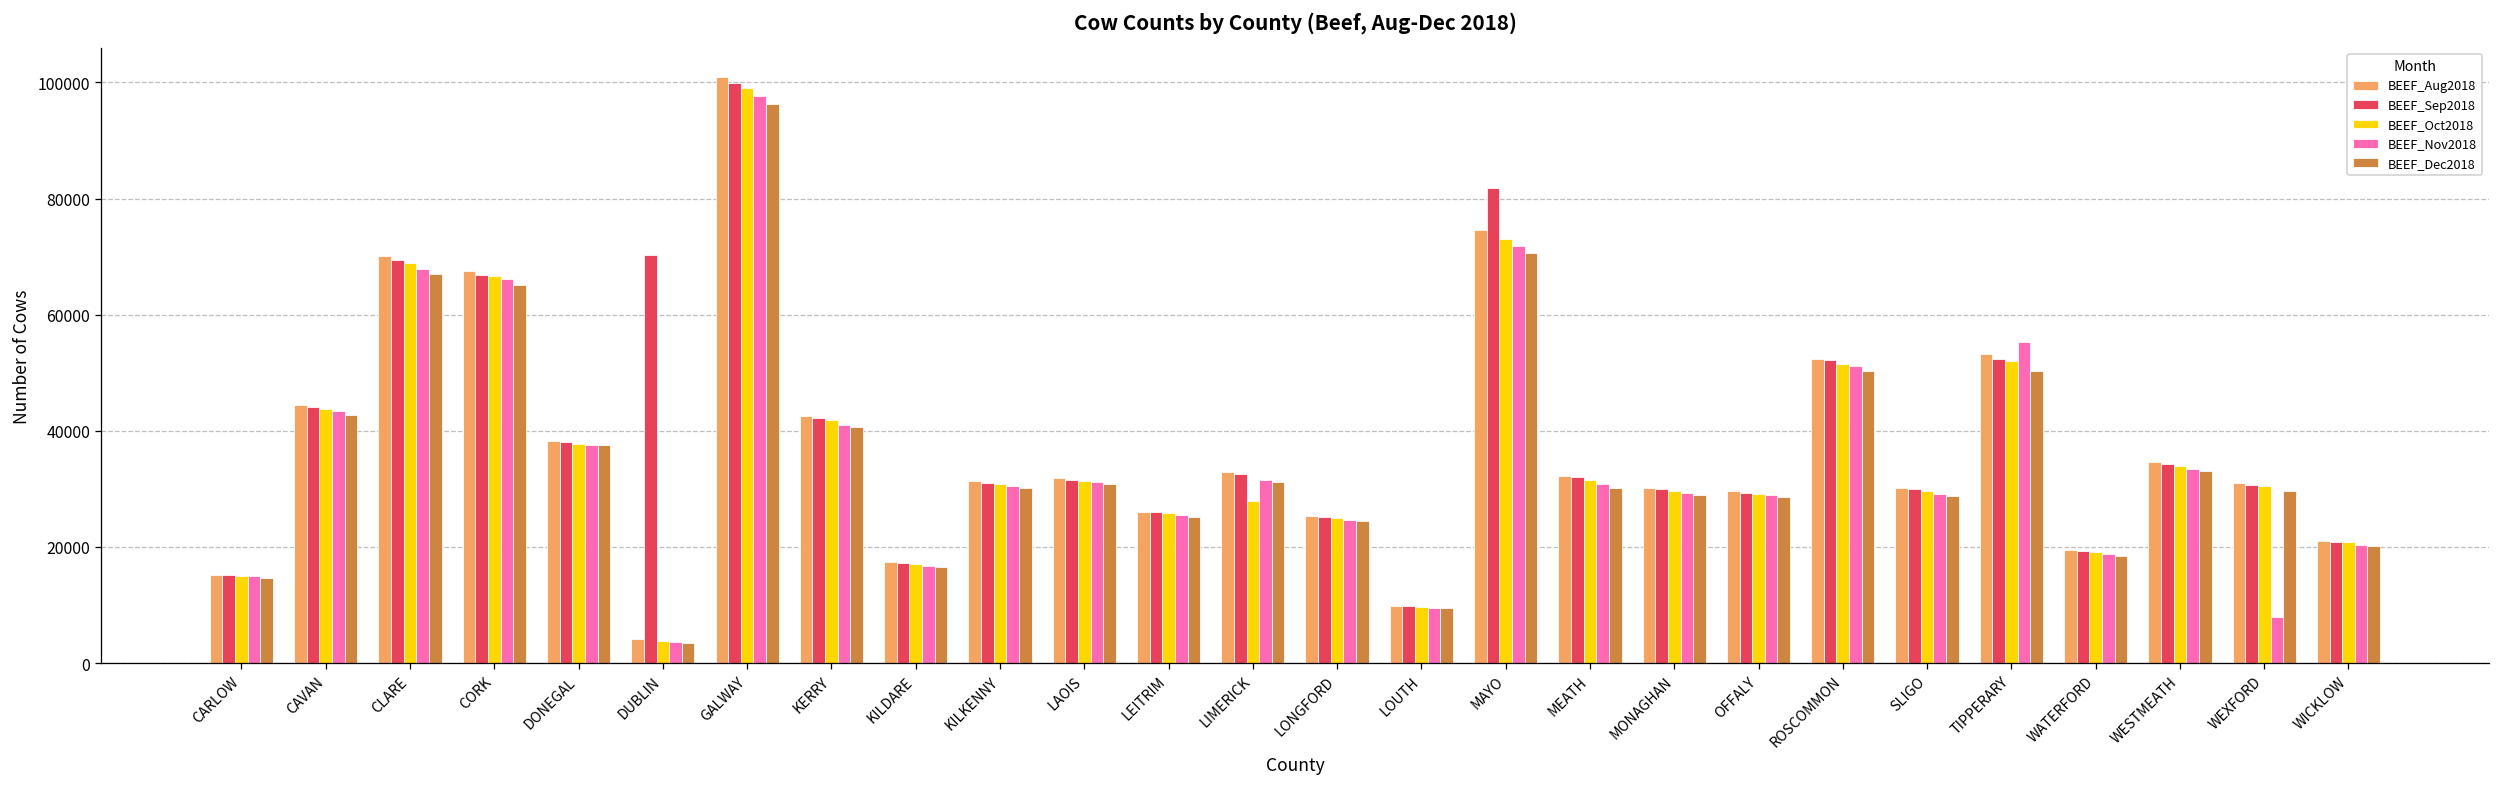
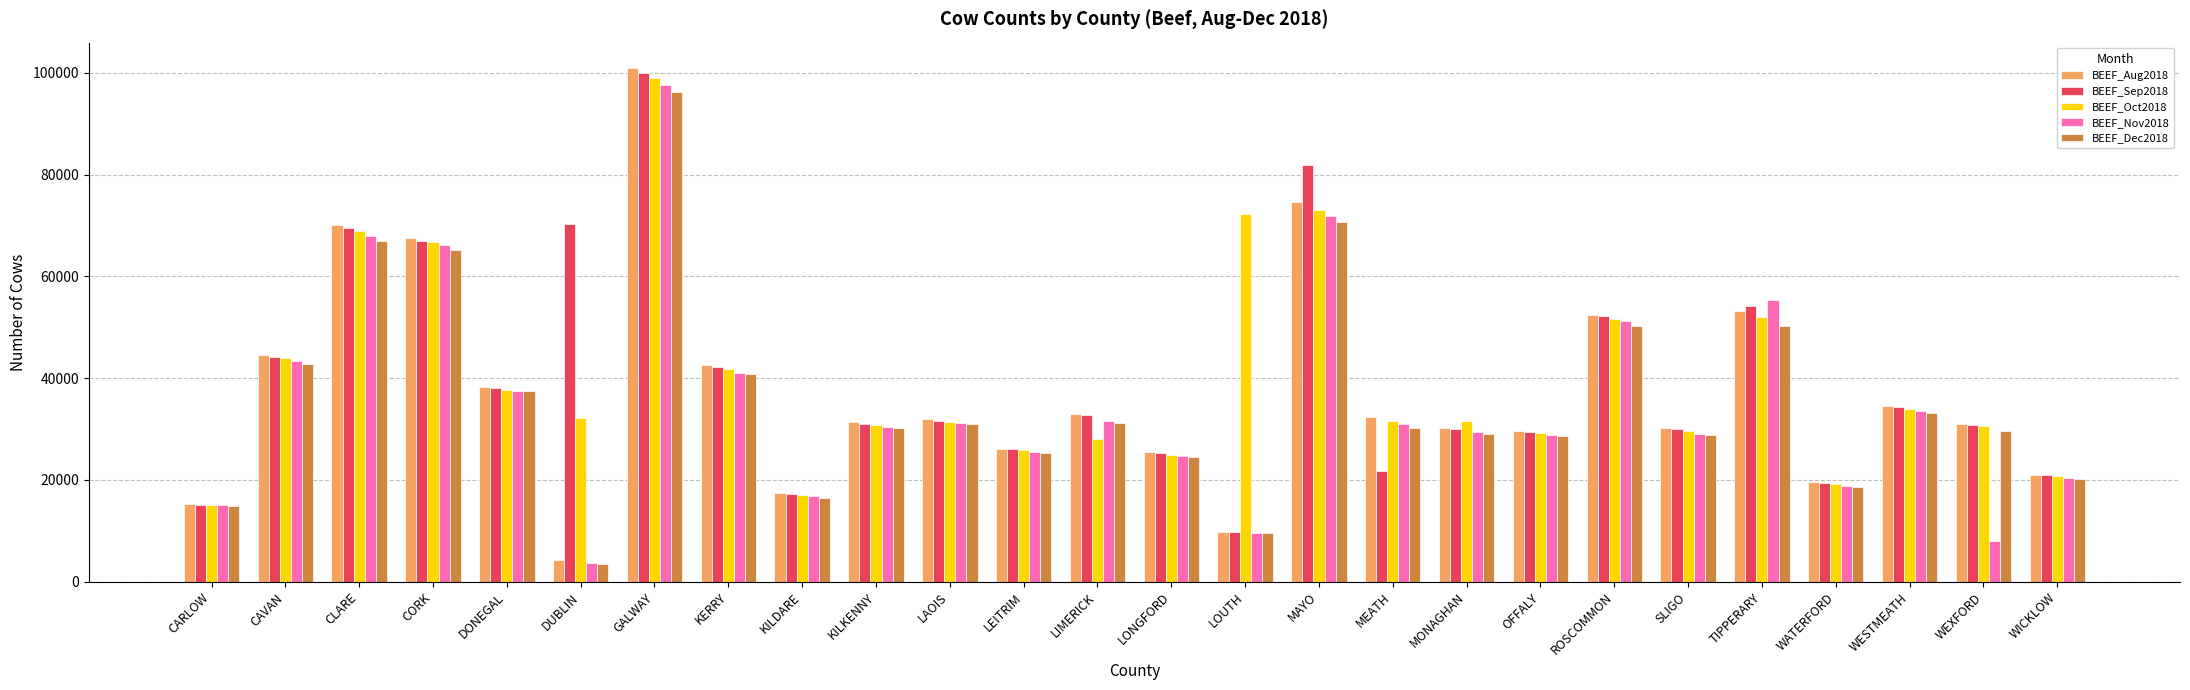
  {
    "BEEF_Sep2018": {
      "CARLOW": 15000,
      "CAVAN": 44000,
      "CLARE": 69000,
      "CORK": 67000,
      "DONEGAL": 38000,
      "DUBLIN": 70000,
      "GALWAY": 100000,
      "KERRY": 42000,
      "KILDARE": 17000,
      "KILKENNY": 31000,
      "LAOIS": 32000,
      "LEITRIM": 26000,
      "LIMERICK": 33000,
      "LONGFORD": 25000,
      "LOUTH": 10000,
      "MAYO": 82000,
-     "MEATH": 32000,
+     "MEATH": 22000,
      "MONAGHAN": 30000,
      "OFFALY": 29000,
      "ROSCOMMON": 52000,
      "SLIGO": 30000,
-     "TIPPERARY": 52000,
+     "TIPPERARY": 54000,
      "WATERFORD": 19000,
      "WESTMEATH": 34000,
      "WEXFORD": 31000,
      "WICKLOW": 21000
    },
    "BEEF_Oct2018": {
      "CARLOW": 15000,
      "CAVAN": 44000,
      "CLARE": 69000,
      "CORK": 67000,
      "DONEGAL": 38000,
-     "DUBLIN": 4000,
+     "DUBLIN": 32000,
      "GALWAY": 99000,
      "KERRY": 42000,
      "KILDARE": 17000,
      "KILKENNY": 31000,
      "LAOIS": 31000,
      "LEITRIM": 26000,
      "LIMERICK": 28000,
      "LONGFORD": 25000,
-     "LOUTH": 10000,
+     "LOUTH": 72000,
      "MAYO": 73000,
      "MEATH": 32000,
-     "MONAGHAN": 30000,
+     "MONAGHAN": 32000,
      "OFFALY": 29000,
      "ROSCOMMON": 52000,
      "SLIGO": 30000,
      "TIPPERARY": 52000,
      "WATERFORD": 19000,
      "WESTMEATH": 34000,
      "WEXFORD": 31000,
      "WICKLOW": 21000
    },
    "BEEF_Nov2018": {
      "CARLOW": 15000,
      "CAVAN": 43000,
      "CLARE": 68000,
      "CORK": 66000,
      "DONEGAL": 38000,
      "DUBLIN": 4000,
      "GALWAY": 98000,
      "KERRY": 41000,
      "KILDARE": 17000,
      "KILKENNY": 31000,
      "LAOIS": 31000,
      "LEITRIM": 26000,
      "LIMERICK": 32000,
      "LONGFORD": 25000,
      "LOUTH": 10000,
      "MAYO": 72000,
      "MEATH": 31000,
      "MONAGHAN": 29000,
      "OFFALY": 29000,
      "ROSCOMMON": 51000,
      "SLIGO": 29000,
      "TIPPERARY": 55000,
      "WATERFORD": 19000,
      "WESTMEATH": 34000,
      "WEXFORD": 8000,
      "WICKLOW": 20000
    }
  }
